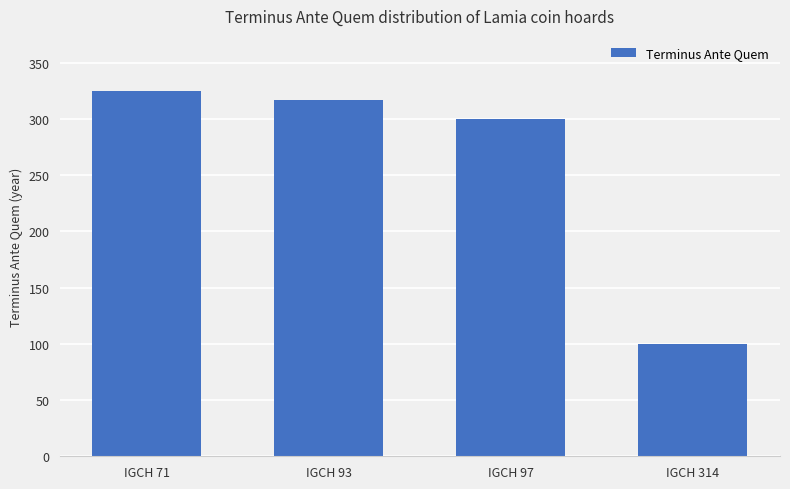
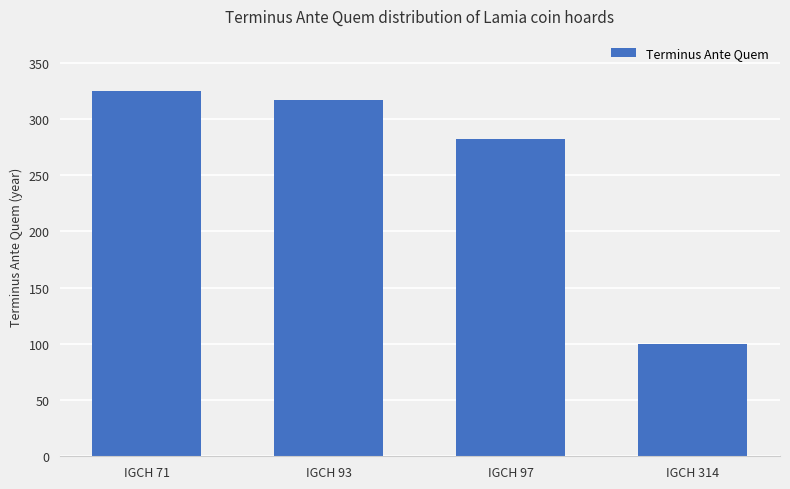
  {
    "IGCH 71": 325,
    "IGCH 93": 317,
-   "IGCH 97": 300,
+   "IGCH 97": 282,
    "IGCH 314": 100
  }
